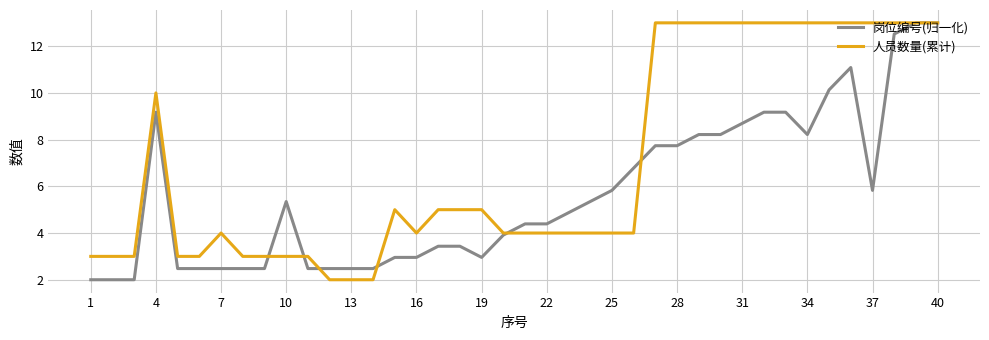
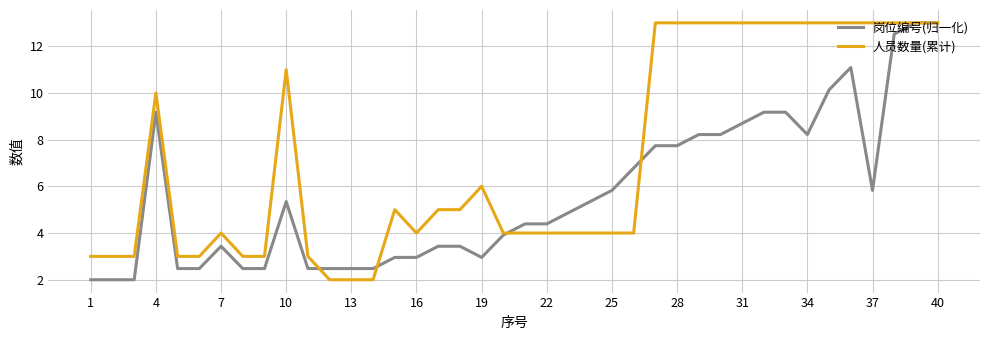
  {
    "岗位编号(归一化)": {
      "1": 2.0,
      "4": 9.2,
-     "7": 2.5,
+     "7": 3.4,
      "10": 5.3,
      "13": 2.5,
      "16": 3.0,
      "19": 3.0,
      "22": 4.4,
      "25": 5.8,
      "28": 7.7,
      "31": 8.7,
      "34": 8.2,
      "37": 5.8
    },
    "人员数量(累计)": {
      "1": 3,
      "4": 10,
      "7": 4,
-     "10": 3,
+     "10": 11,
      "13": 2,
      "16": 4,
-     "19": 5,
+     "19": 6,
      "22": 4,
      "25": 4,
      "28": 13,
      "31": 13,
      "34": 13,
      "37": 13
    }
  }
